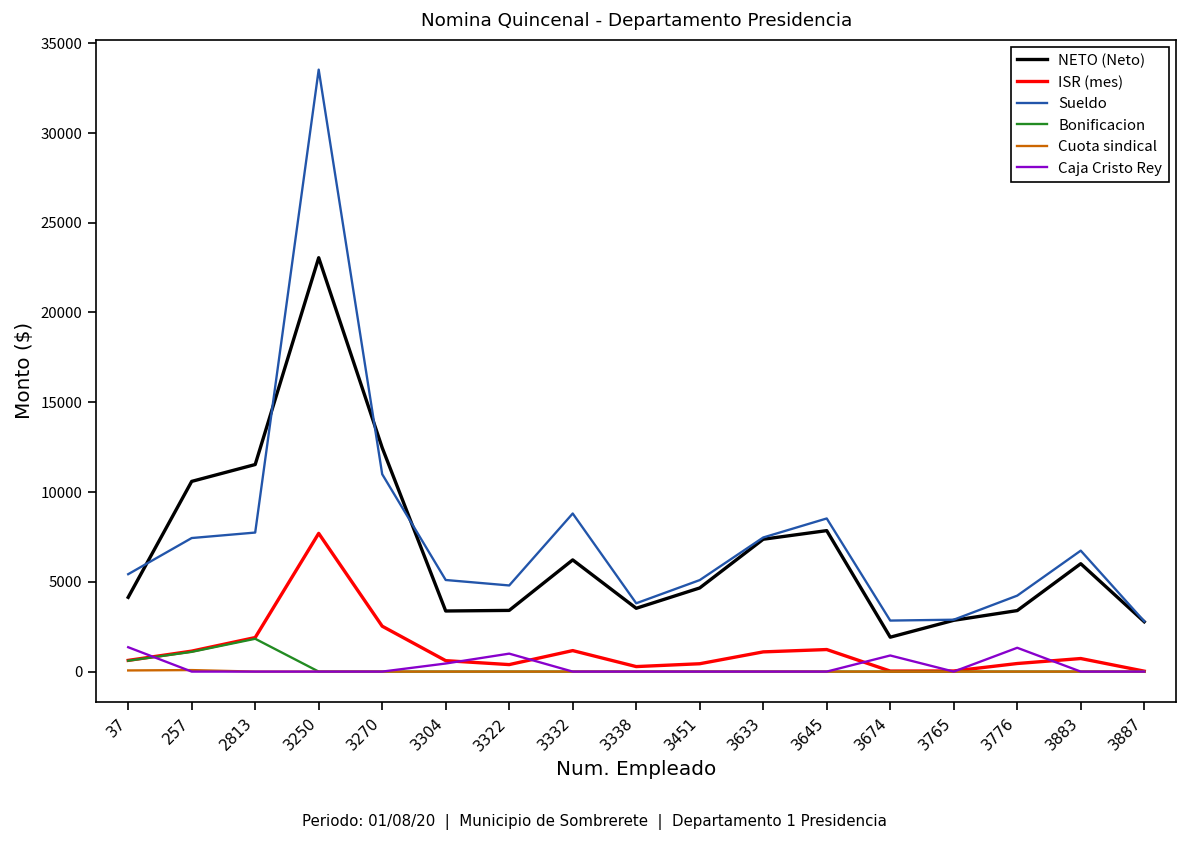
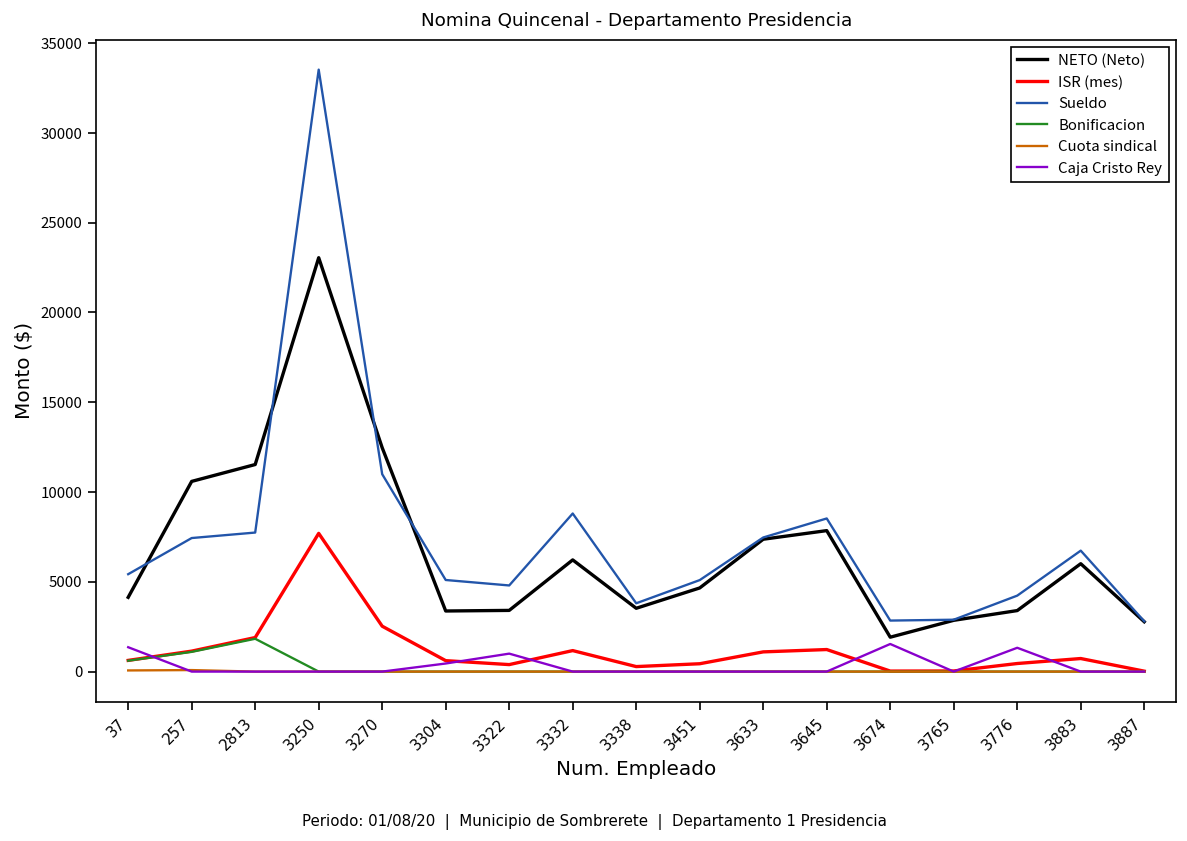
  {
    "NETO (Neto)": {
      "37": 4100,
      "257": 10600,
      "2813": 11500,
      "3250": 23000,
      "3270": 12500,
      "3304": 3400,
      "3322": 3400,
      "3332": 6200,
      "3338": 3500,
      "3451": 4700,
      "3645": 7800,
      "3674": 1900,
      "3776": 3400,
      "3883": 6000
    },
    "ISR (mes)": {
      "3250": 7700,
      "3270": 2500,
      "3322": 400,
      "3332": 1200,
      "3338": 300,
      "3451": 400,
      "3633": 1100,
      "3645": 1200,
      "3776": 400,
      "3883": 700
    },
    "Sueldo": {
      "37": 5400,
      "257": 7400,
      "2813": 7700,
      "3250": 33500,
      "3270": 11000,
      "3304": 5100,
      "3322": 4800,
      "3332": 8800,
      "3338": 3800,
      "3451": 5100,
      "3645": 8500,
      "3674": 2800,
      "3776": 4200,
      "3883": 6700
    },
    "Cuota sindical": {
      "37": 100
    },
    "Caja Cristo Rey": {
      "37": 1400,
      "3322": 1000,
-     "3674": 900,
+     "3674": 1500,
      "3776": 1300
    }
  }
